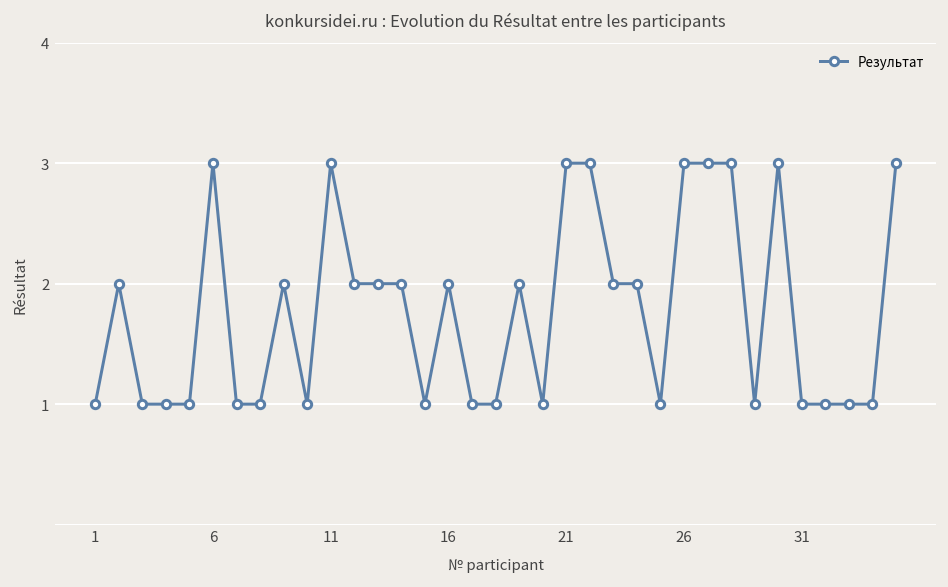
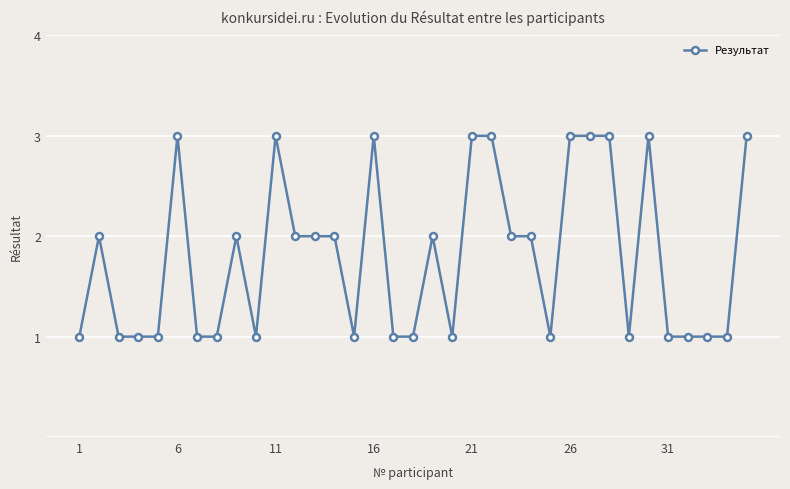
  {
    "1": 1,
    "6": 3,
    "11": 3,
-   "16": 2,
+   "16": 3,
    "21": 3,
    "26": 3,
    "31": 1
  }
